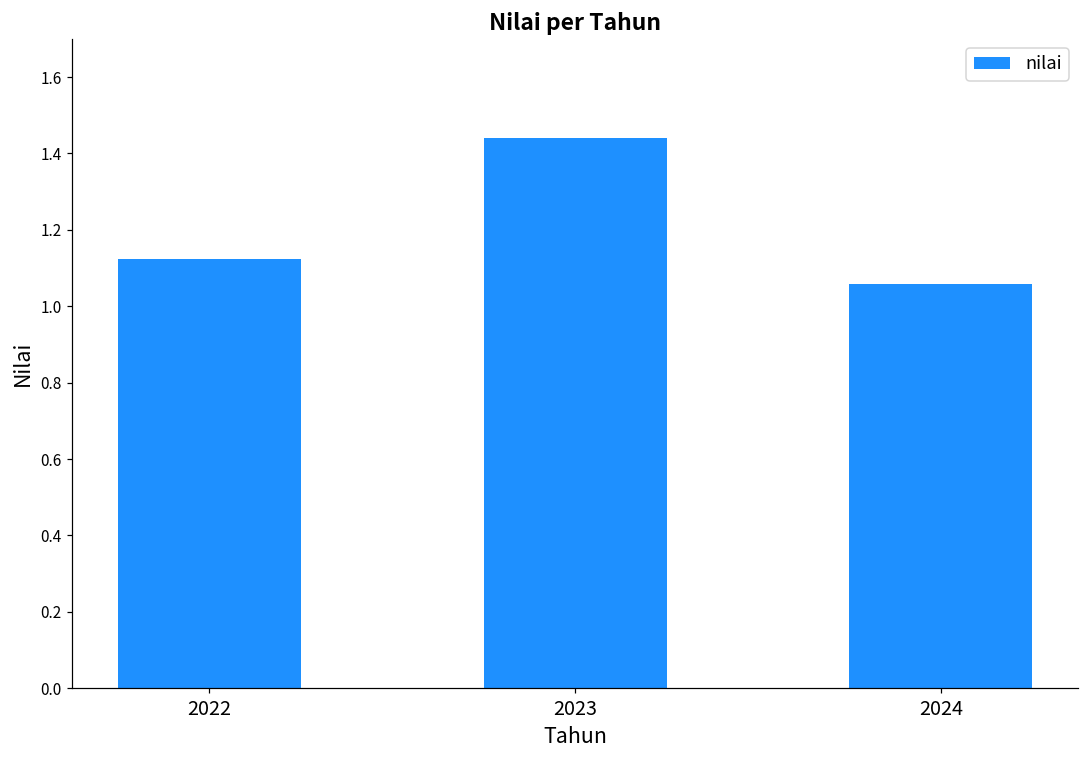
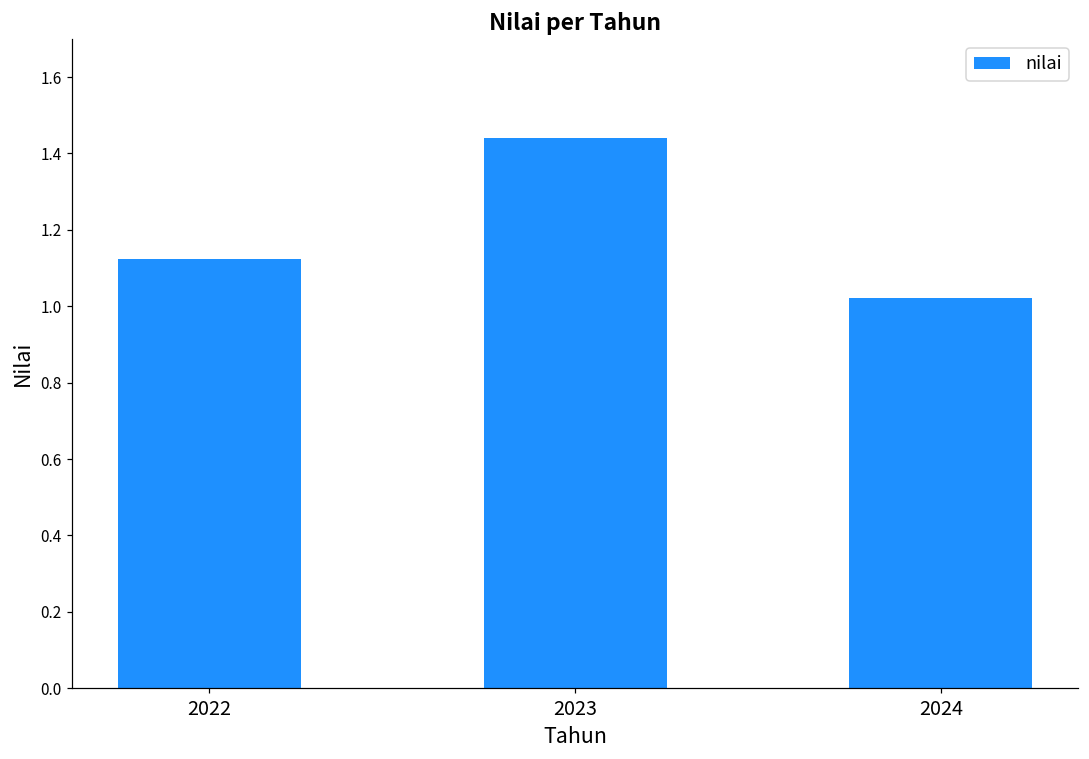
  {
    "2022": 1.12,
    "2023": 1.44,
-   "2024": 1.06
+   "2024": 1.02
  }
